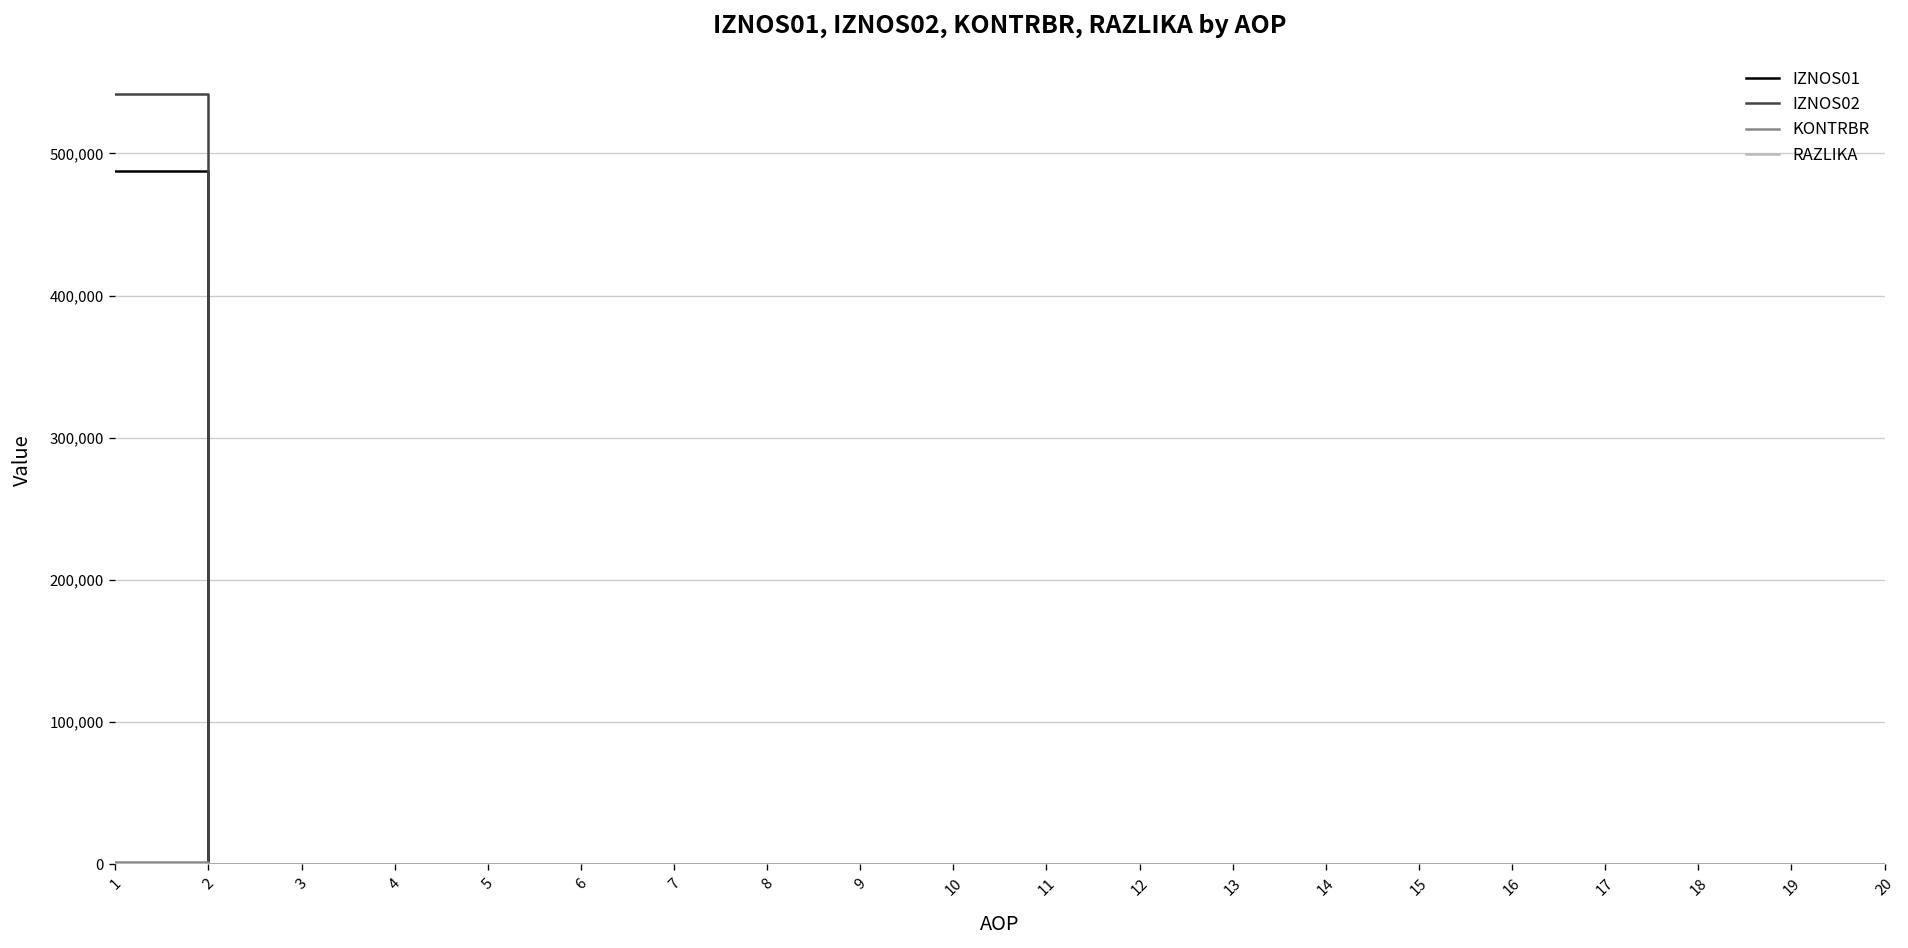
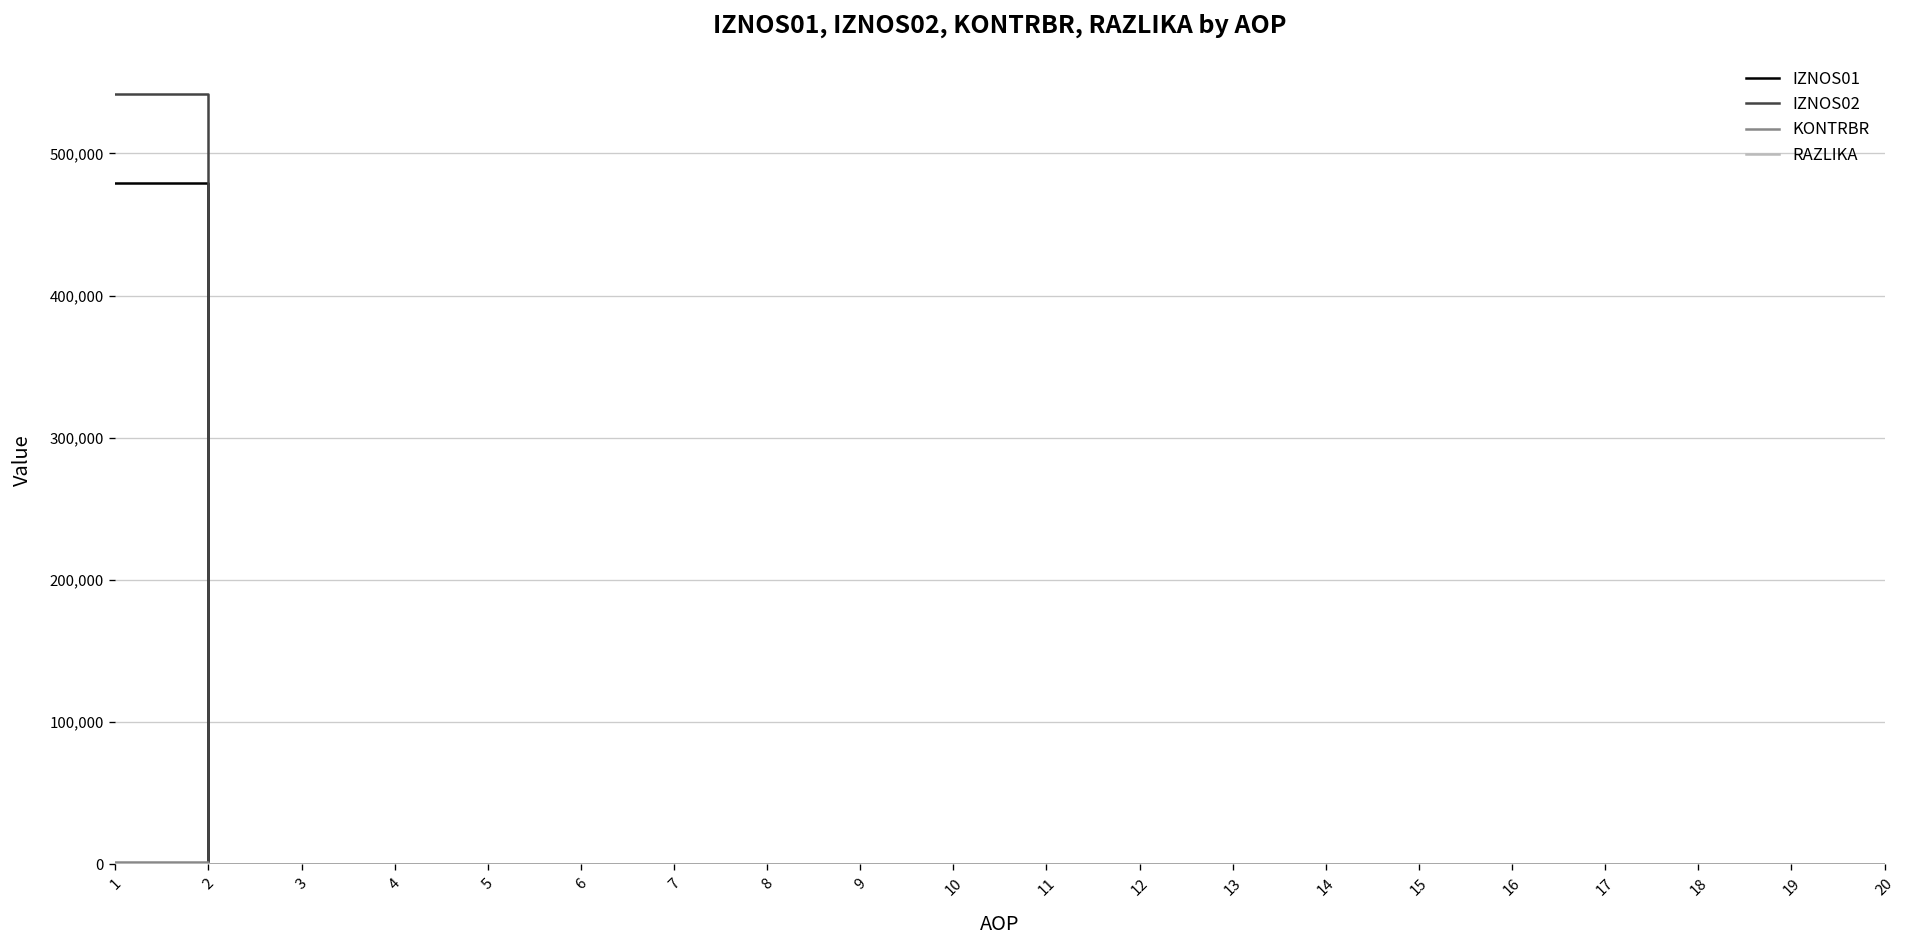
  {
    "IZNOS01": {
-     "1": "488,000"
+     "1": "479,000"
    },
    "IZNOS02": {
      "1": "542,000"
    }
  }
